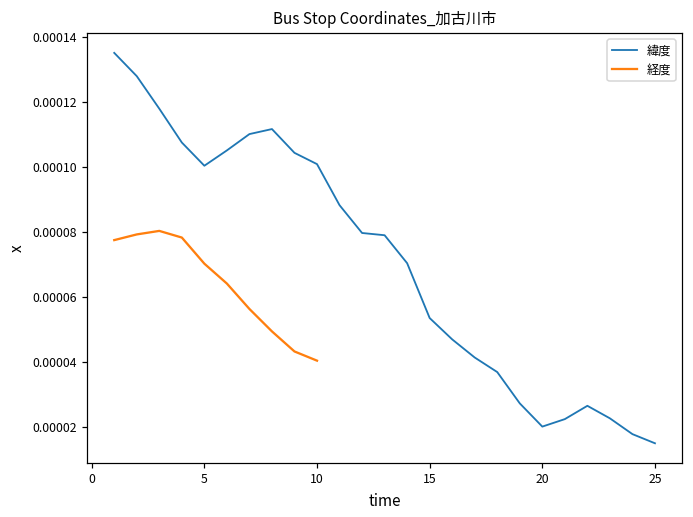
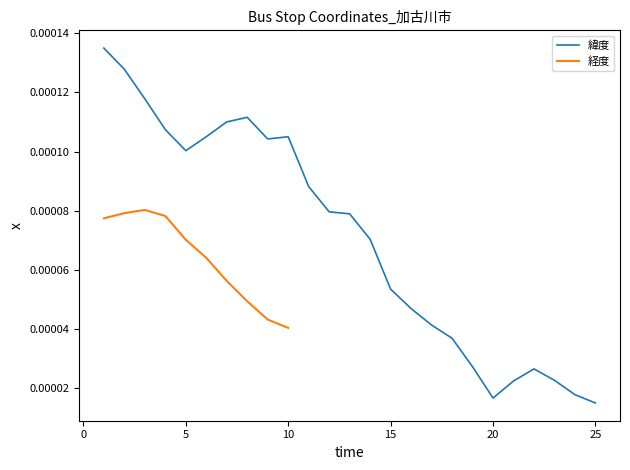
  {
    "緯度": {
      "5": 0.000100,
-     "10": 0.000101,
+     "10": 0.000105,
      "15": 0.000053,
-     "20": 0.000020,
+     "20": 0.000017,
      "25": 0.000015
    },
    "経度": {
      "5": 0.000070,
      "10": 0.000040
    }
  }
